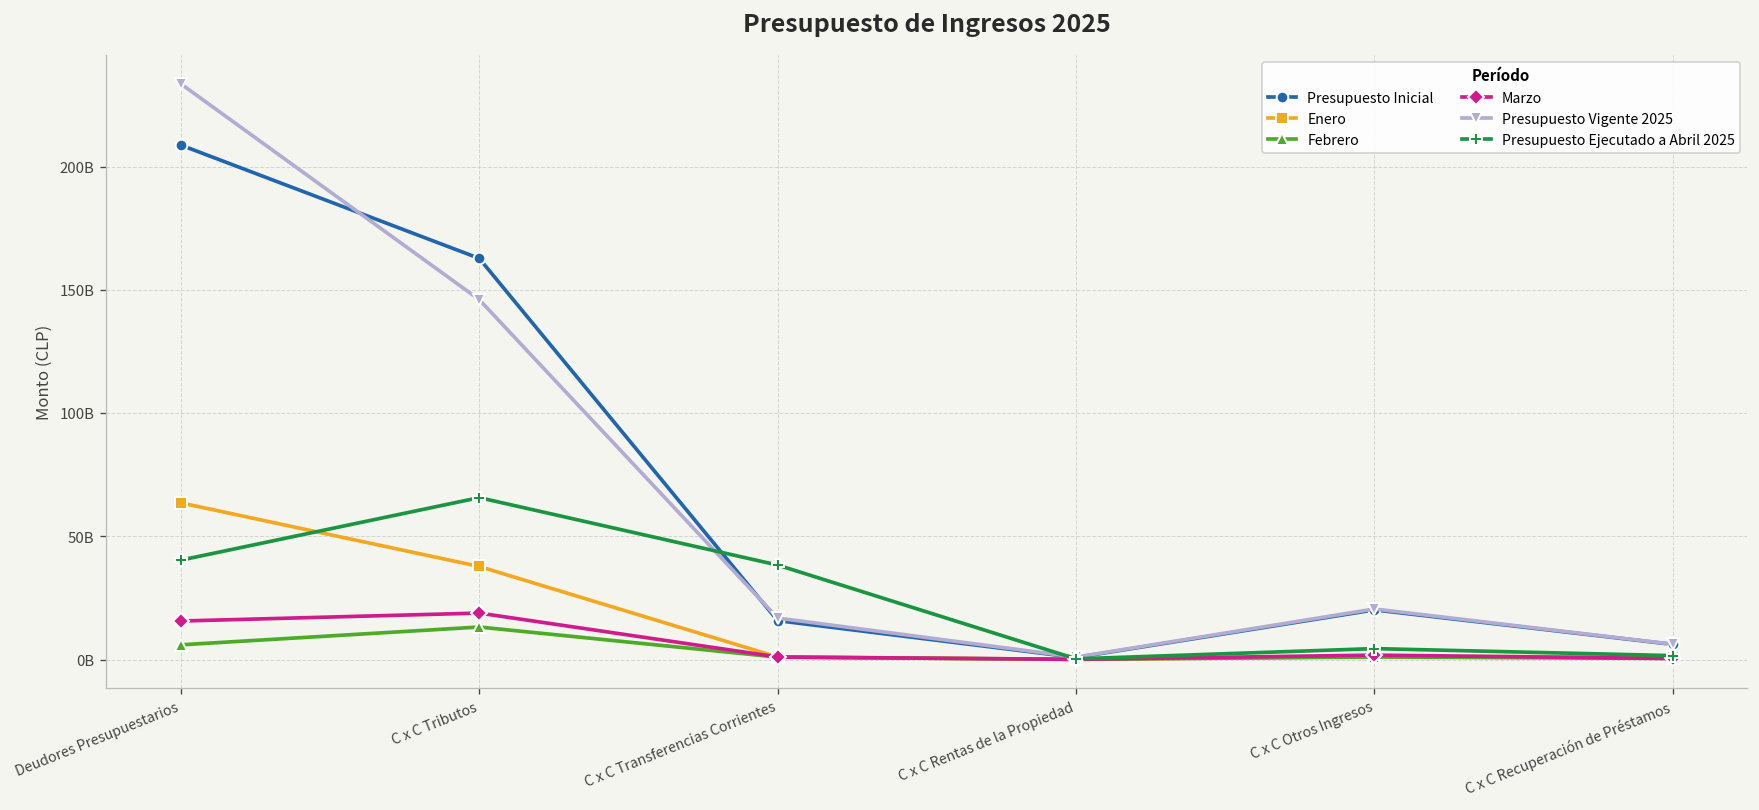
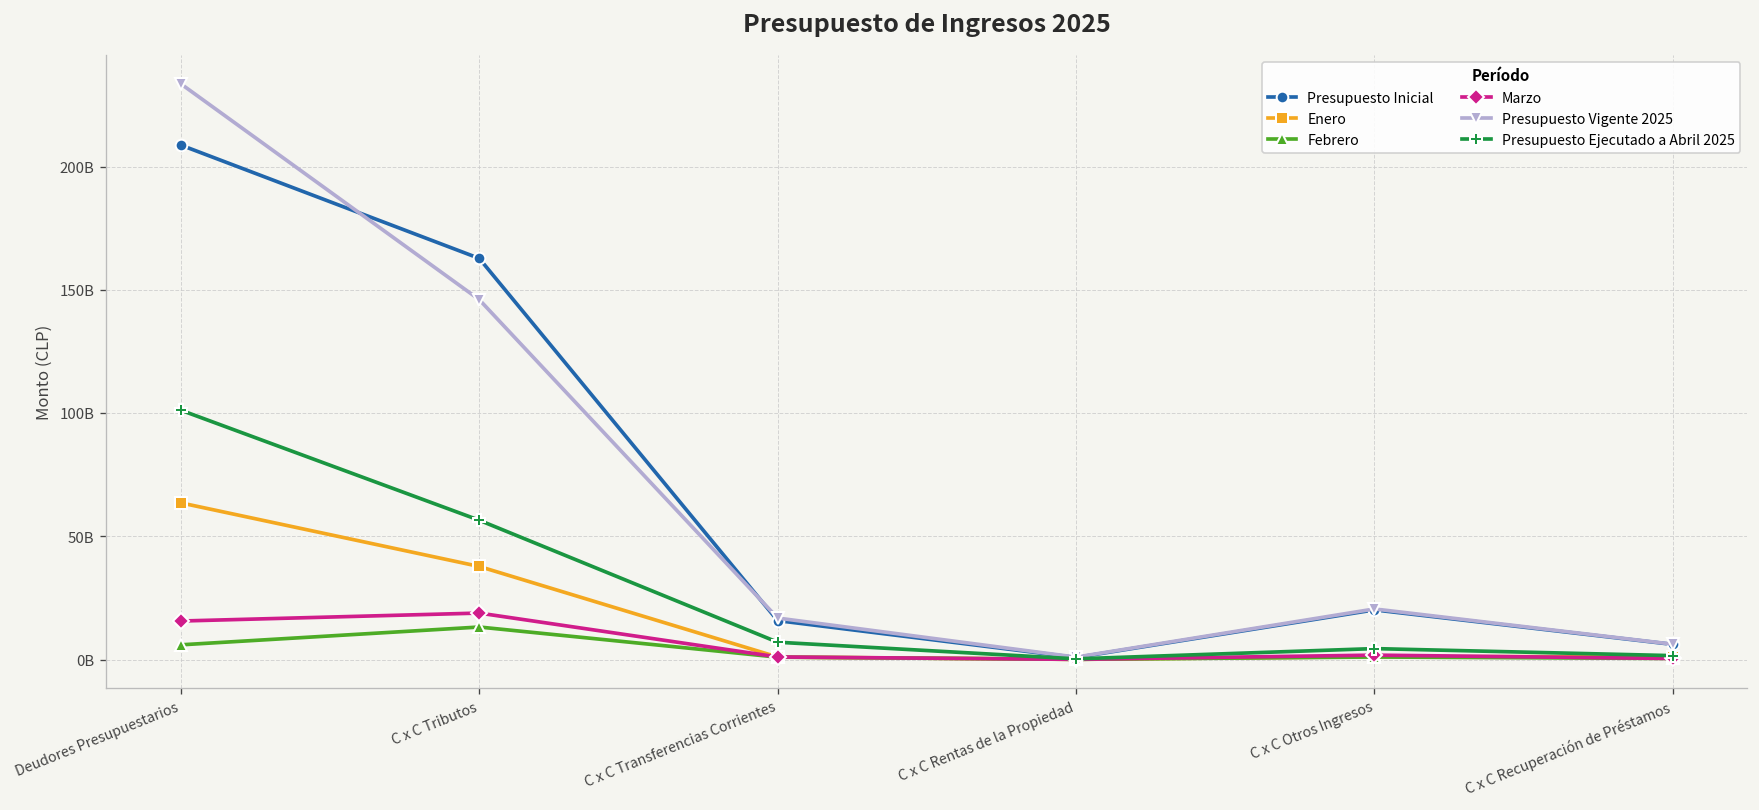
  {
    "Presupuesto Inicial": {
      "Deudores Presupuestarios": 209000000000,
      "C x C Tributos": 163000000000
    },
    "Enero": {
      "Deudores Presupuestarios": 64000000000,
      "C x C Tributos": 38000000000
    },
    "Febrero": {
      "Deudores Presupuestarios": 6000000000,
      "C x C Tributos": 13000000000
    },
    "Marzo": {
      "Deudores Presupuestarios": 16000000000,
      "C x C Tributos": 19000000000
    },
    "Presupuesto Vigente 2025": {
      "Deudores Presupuestarios": 234000000000,
      "C x C Tributos": 146000000000
    },
    "Presupuesto Ejecutado a Abril 2025": {
-     "Deudores Presupuestarios": 40000000000,
-     "C x C Tributos": 66000000000,
-     "C x C Transferencias Corrientes": 38000000000,
+     "Deudores Presupuestarios": 101000000000,
+     "C x C Tributos": 57000000000,
+     "C x C Transferencias Corrientes": 7000000000,
      "C x C Otros Ingresos": 4000000000
    }
  }
